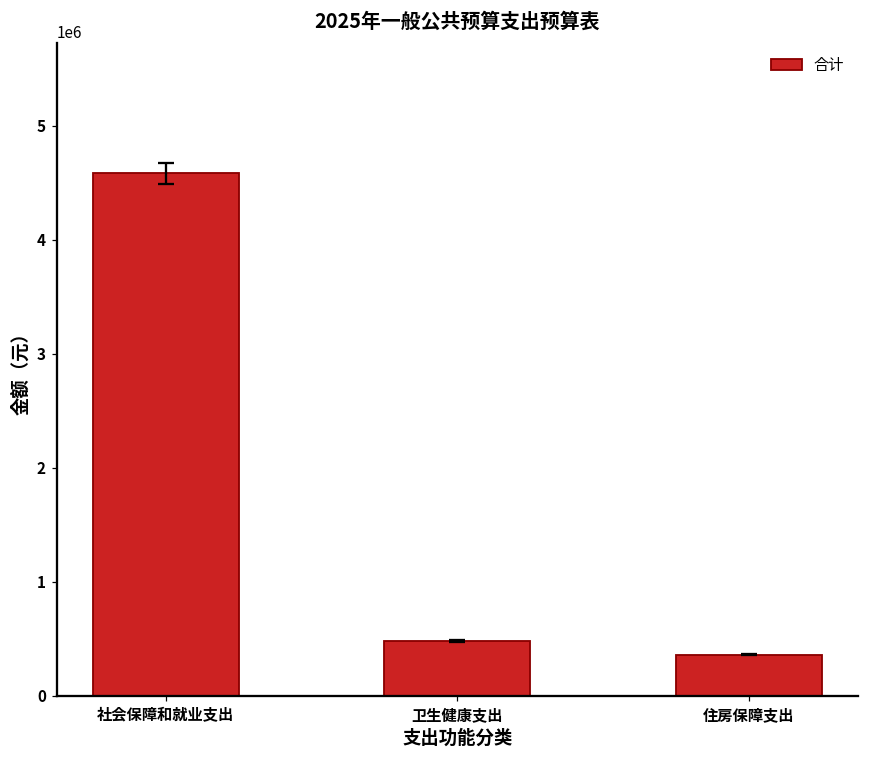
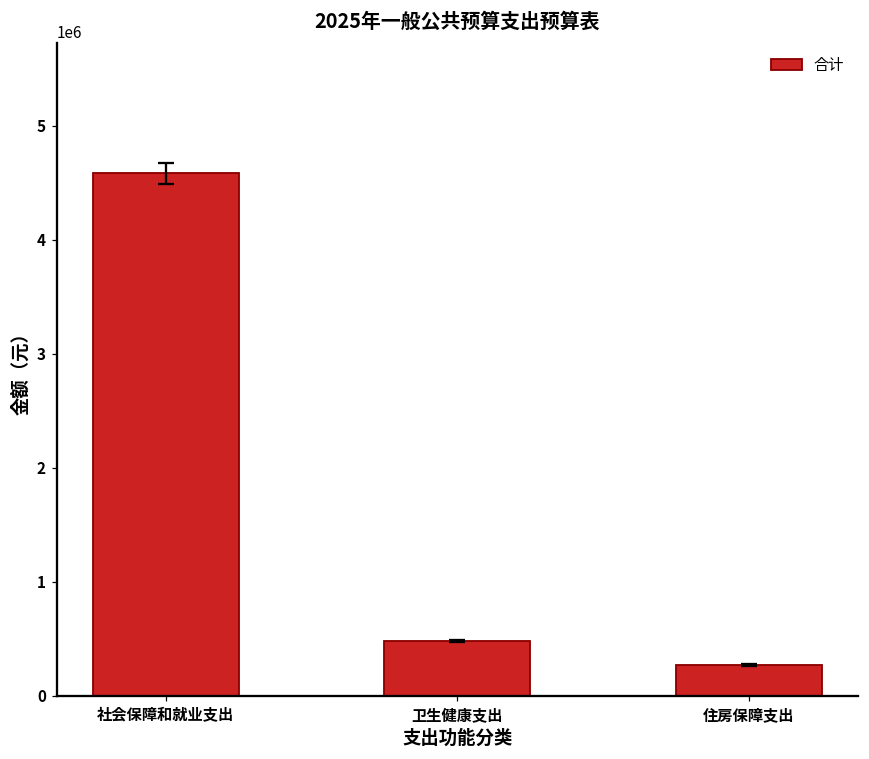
  {
    "合计": {
      "社会保障和就业支出": 4580000,
      "卫生健康支出": 480000,
-     "住房保障支出": 360000
+     "住房保障支出": 270000
    }
  }
